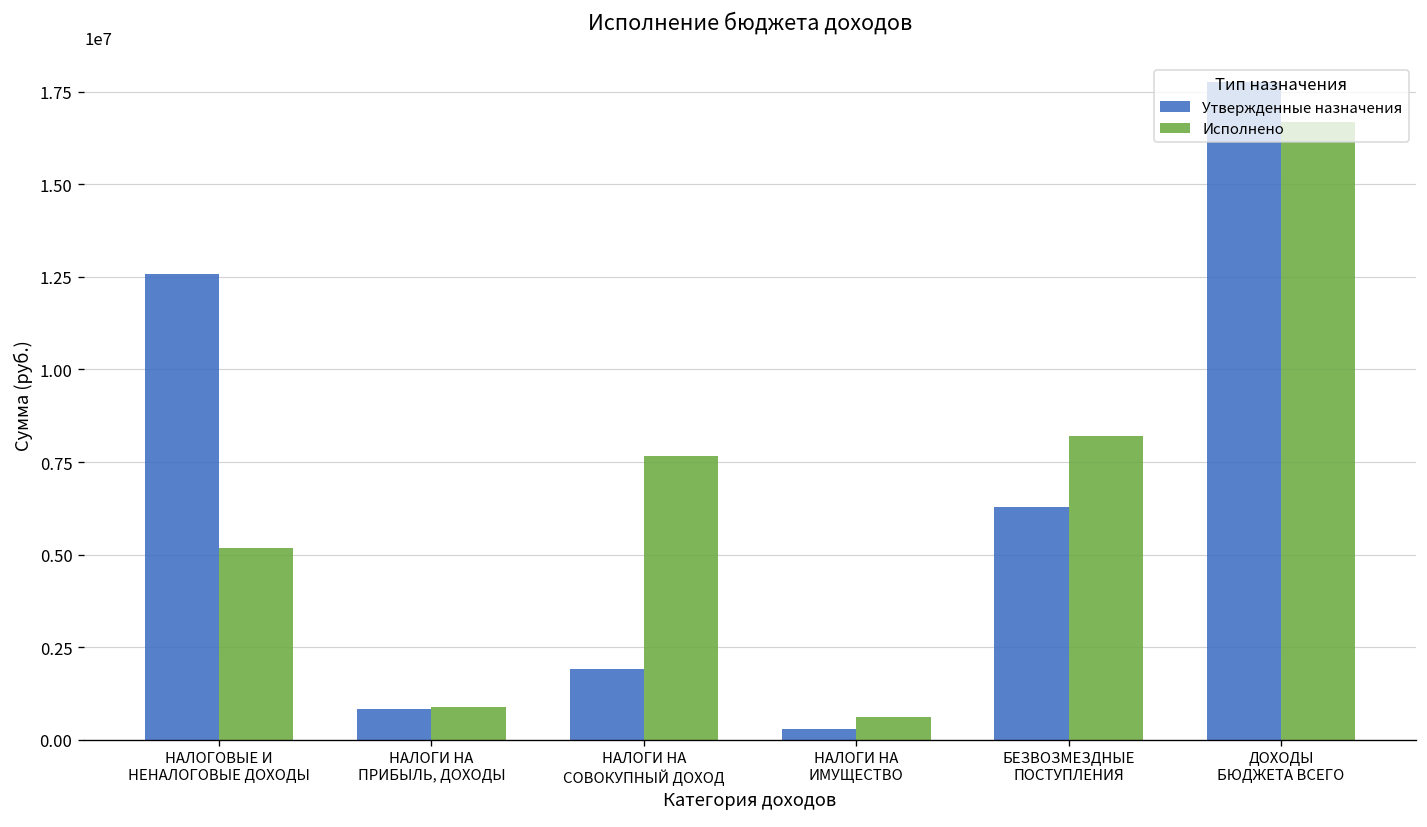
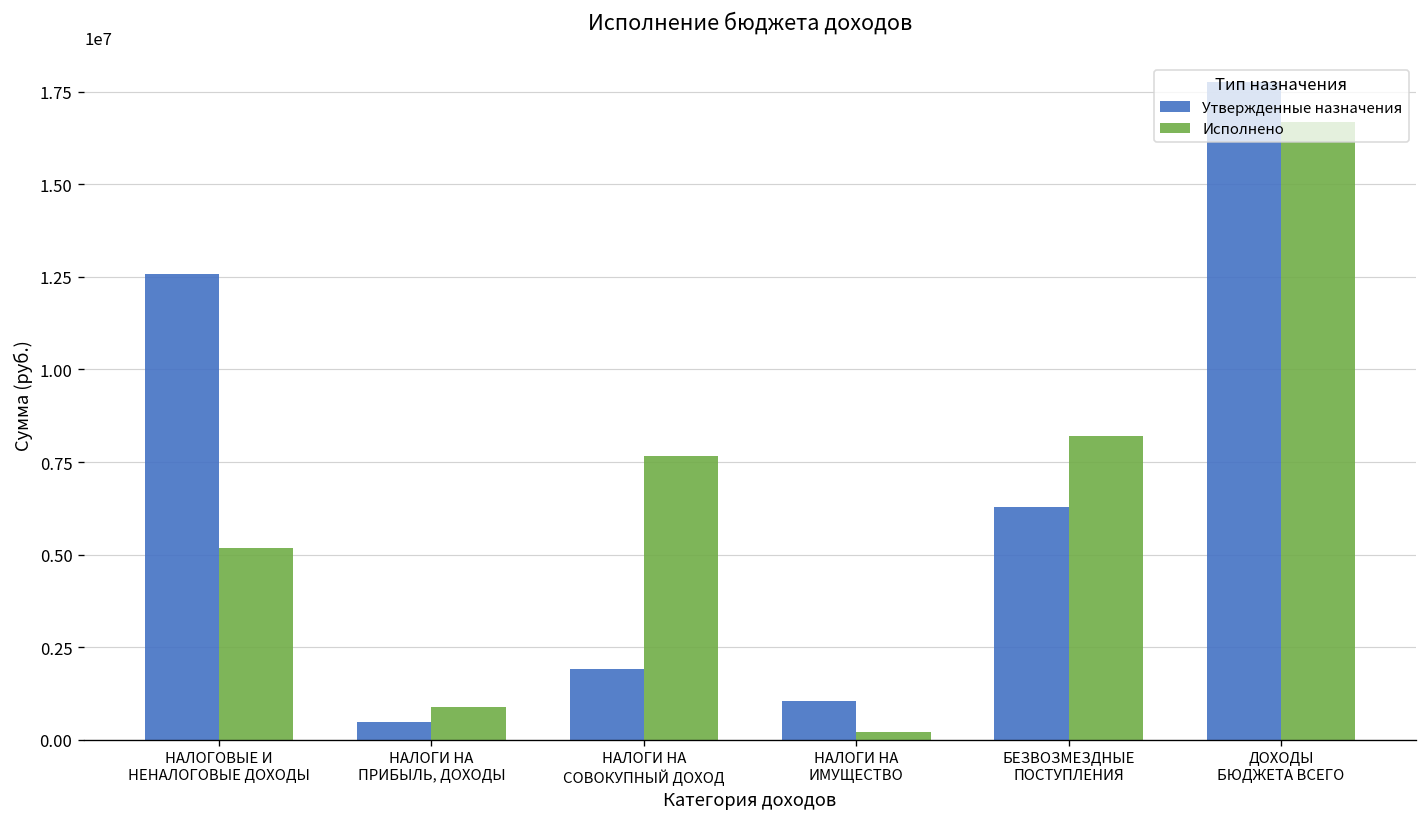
  {
    "Утвержденные назначения": {
      "НАЛОГОВЫЕ И НЕНАЛОГОВЫЕ ДОХОДЫ": 12600000,
-     "НАЛОГИ НА ПРИБЫЛЬ, ДОХОДЫ": 800000,
+     "НАЛОГИ НА ПРИБЫЛЬ, ДОХОДЫ": 500000,
      "НАЛОГИ НА СОВОКУПНЫЙ ДОХОД": 1900000,
-     "НАЛОГИ НА ИМУЩЕСТВО": 300000,
+     "НАЛОГИ НА ИМУЩЕСТВО": 1000000,
      "БЕЗВОЗМЕЗДНЫЕ ПОСТУПЛЕНИЯ": 6300000
    },
    "Исполнено": {
      "НАЛОГОВЫЕ И НЕНАЛОГОВЫЕ ДОХОДЫ": 5200000,
      "НАЛОГИ НА ПРИБЫЛЬ, ДОХОДЫ": 900000,
      "НАЛОГИ НА СОВОКУПНЫЙ ДОХОД": 7700000,
-     "НАЛОГИ НА ИМУЩЕСТВО": 600000,
+     "НАЛОГИ НА ИМУЩЕСТВО": 200000,
      "БЕЗВОЗМЕЗДНЫЕ ПОСТУПЛЕНИЯ": 8200000
    }
  }
